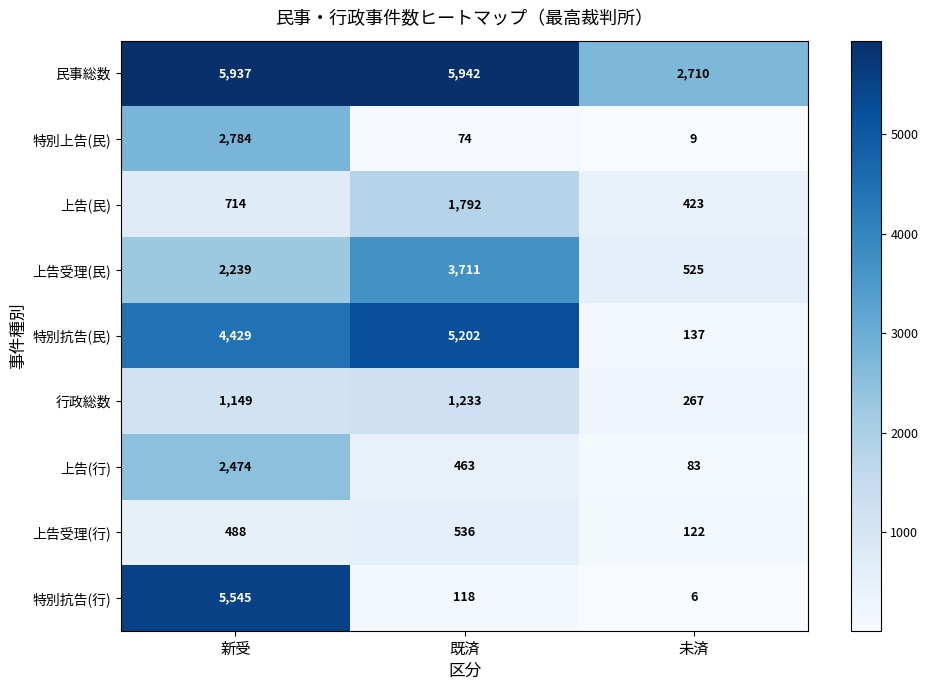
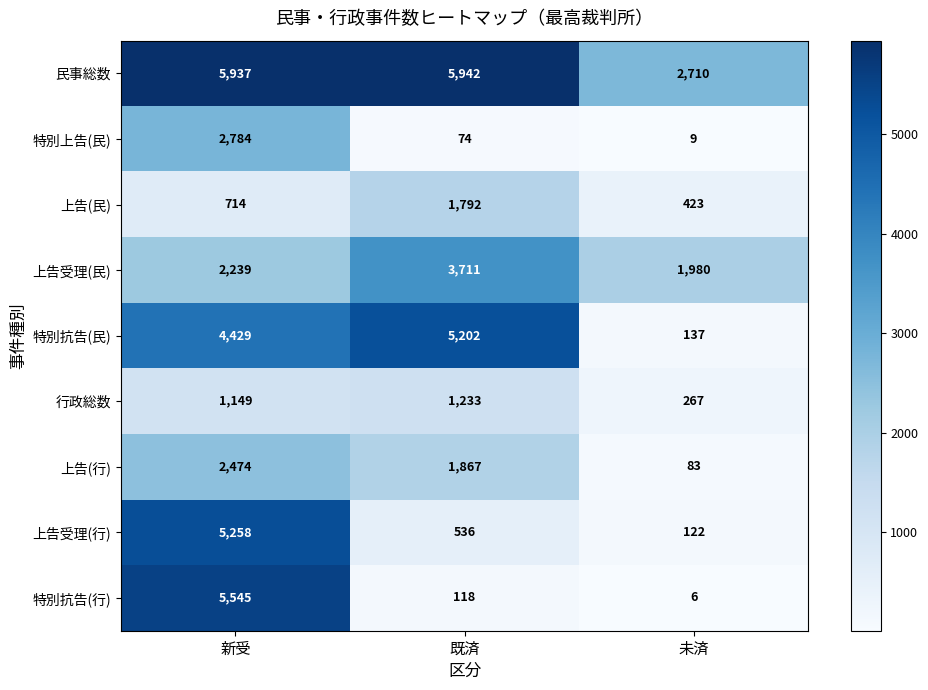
  {
    "民事総数": {
      "新受": "5,937",
      "既済": "5,942",
      "未済": "2,710"
    },
    "特別上告(民)": {
      "新受": "2,784",
      "既済": "74",
      "未済": "9"
    },
    "上告(民)": {
      "新受": "714",
      "既済": "1,792",
      "未済": "423"
    },
    "上告受理(民)": {
      "新受": "2,239",
      "既済": "3,711",
-     "未済": "525"
+     "未済": "1,980"
    },
    "特別抗告(民)": {
      "新受": "4,429",
      "既済": "5,202",
      "未済": "137"
    },
    "行政総数": {
      "新受": "1,149",
      "既済": "1,233",
      "未済": "267"
    },
    "上告(行)": {
      "新受": "2,474",
-     "既済": "463",
+     "既済": "1,867",
      "未済": "83"
    },
    "上告受理(行)": {
-     "新受": "488",
+     "新受": "5,258",
      "既済": "536",
      "未済": "122"
    },
    "特別抗告(行)": {
      "新受": "5,545",
      "既済": "118",
      "未済": "6"
    }
  }
